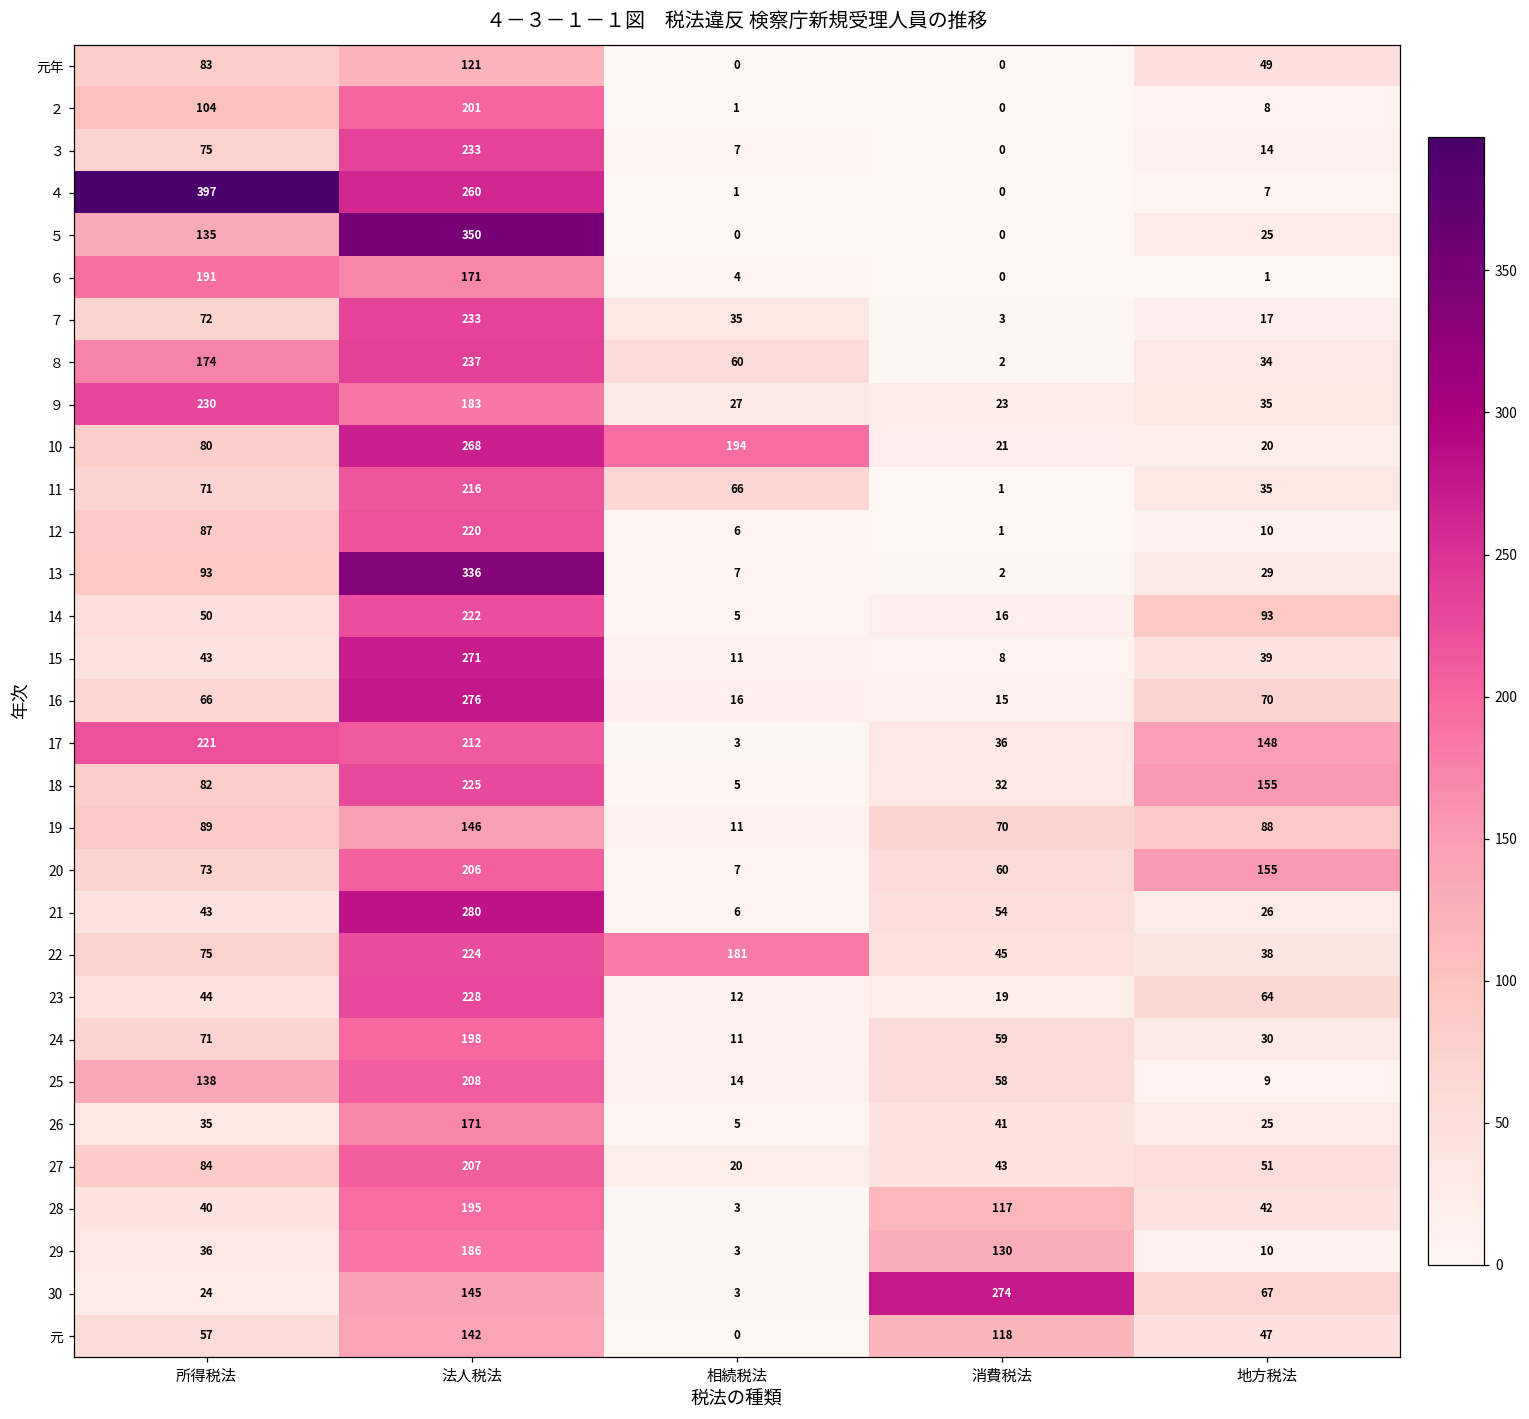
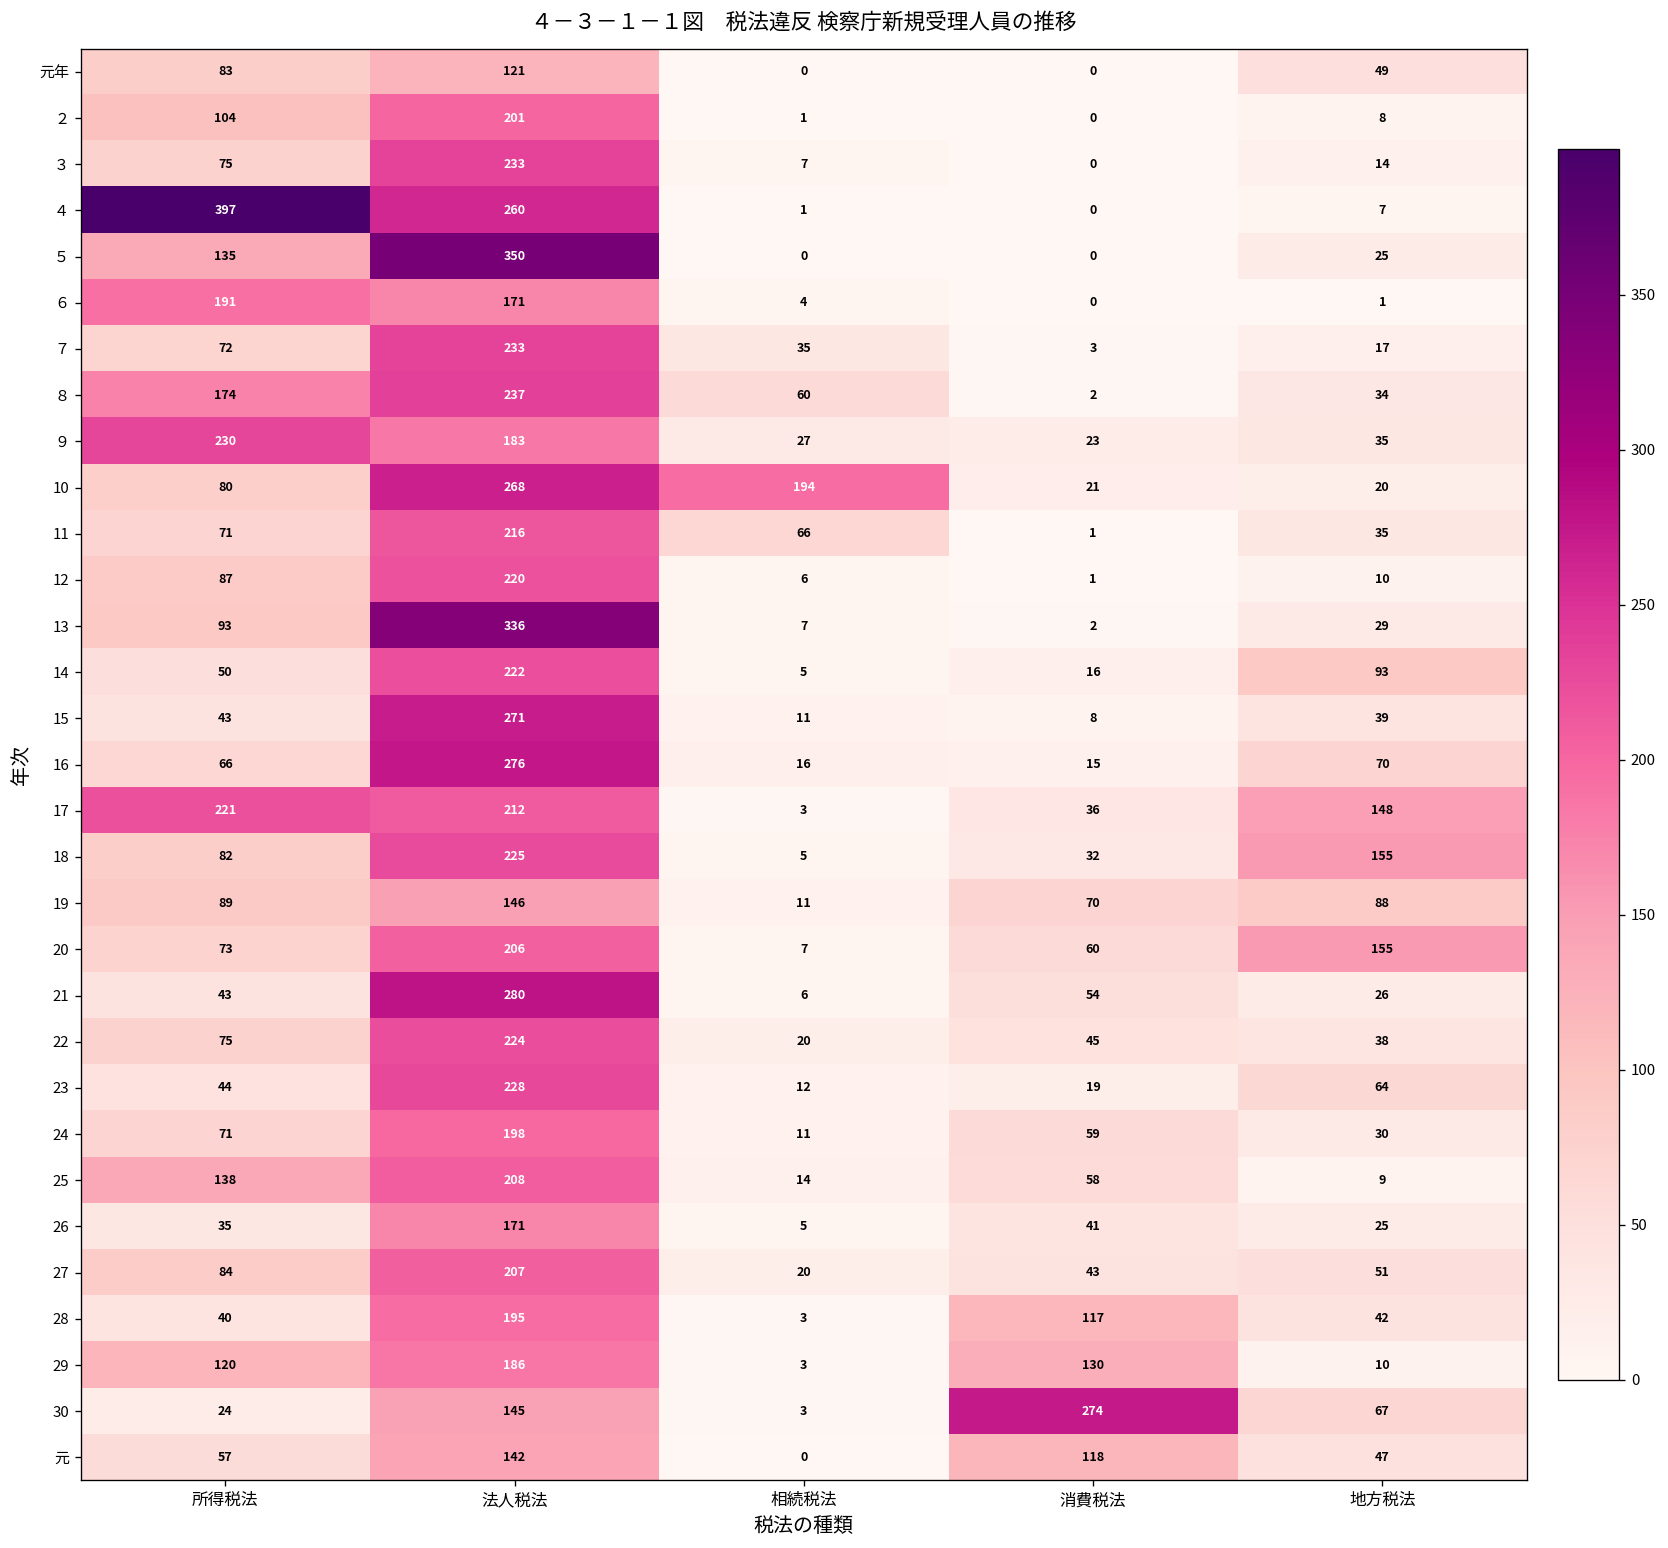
  {
    "元年": {
      "所得税法": 83,
      "法人税法": 121,
      "相続税法": 0,
      "消費税法": 0,
      "地方税法": 49
    },
    "２": {
      "所得税法": 104,
      "法人税法": 201,
      "相続税法": 1,
      "消費税法": 0,
      "地方税法": 8
    },
    "３": {
      "所得税法": 75,
      "法人税法": 233,
      "相続税法": 7,
      "消費税法": 0,
      "地方税法": 14
    },
    "４": {
      "所得税法": 397,
      "法人税法": 260,
      "相続税法": 1,
      "消費税法": 0,
      "地方税法": 7
    },
    "５": {
      "所得税法": 135,
      "法人税法": 350,
      "相続税法": 0,
      "消費税法": 0,
      "地方税法": 25
    },
    "６": {
      "所得税法": 191,
      "法人税法": 171,
      "相続税法": 4,
      "消費税法": 0,
      "地方税法": 1
    },
    "７": {
      "所得税法": 72,
      "法人税法": 233,
      "相続税法": 35,
      "消費税法": 3,
      "地方税法": 17
    },
    "８": {
      "所得税法": 174,
      "法人税法": 237,
      "相続税法": 60,
      "消費税法": 2,
      "地方税法": 34
    },
    "９": {
      "所得税法": 230,
      "法人税法": 183,
      "相続税法": 27,
      "消費税法": 23,
      "地方税法": 35
    },
    "10": {
      "所得税法": 80,
      "法人税法": 268,
      "相続税法": 194,
      "消費税法": 21,
      "地方税法": 20
    },
    "11": {
      "所得税法": 71,
      "法人税法": 216,
      "相続税法": 66,
      "消費税法": 1,
      "地方税法": 35
    },
    "12": {
      "所得税法": 87,
      "法人税法": 220,
      "相続税法": 6,
      "消費税法": 1,
      "地方税法": 10
    },
    "13": {
      "所得税法": 93,
      "法人税法": 336,
      "相続税法": 7,
      "消費税法": 2,
      "地方税法": 29
    },
    "14": {
      "所得税法": 50,
      "法人税法": 222,
      "相続税法": 5,
      "消費税法": 16,
      "地方税法": 93
    },
    "15": {
      "所得税法": 43,
      "法人税法": 271,
      "相続税法": 11,
      "消費税法": 8,
      "地方税法": 39
    },
    "16": {
      "所得税法": 66,
      "法人税法": 276,
      "相続税法": 16,
      "消費税法": 15,
      "地方税法": 70
    },
    "17": {
      "所得税法": 221,
      "法人税法": 212,
      "相続税法": 3,
      "消費税法": 36,
      "地方税法": 148
    },
    "18": {
      "所得税法": 82,
      "法人税法": 225,
      "相続税法": 5,
      "消費税法": 32,
      "地方税法": 155
    },
    "19": {
      "所得税法": 89,
      "法人税法": 146,
      "相続税法": 11,
      "消費税法": 70,
      "地方税法": 88
    },
    "20": {
      "所得税法": 73,
      "法人税法": 206,
      "相続税法": 7,
      "消費税法": 60,
      "地方税法": 155
    },
    "21": {
      "所得税法": 43,
      "法人税法": 280,
      "相続税法": 6,
      "消費税法": 54,
      "地方税法": 26
    },
    "22": {
      "所得税法": 75,
      "法人税法": 224,
-     "相続税法": 181,
+     "相続税法": 20,
      "消費税法": 45,
      "地方税法": 38
    },
    "23": {
      "所得税法": 44,
      "法人税法": 228,
      "相続税法": 12,
      "消費税法": 19,
      "地方税法": 64
    },
    "24": {
      "所得税法": 71,
      "法人税法": 198,
      "相続税法": 11,
      "消費税法": 59,
      "地方税法": 30
    },
    "25": {
      "所得税法": 138,
      "法人税法": 208,
      "相続税法": 14,
      "消費税法": 58,
      "地方税法": 9
    },
    "26": {
      "所得税法": 35,
      "法人税法": 171,
      "相続税法": 5,
      "消費税法": 41,
      "地方税法": 25
    },
    "27": {
      "所得税法": 84,
      "法人税法": 207,
      "相続税法": 20,
      "消費税法": 43,
      "地方税法": 51
    },
    "28": {
      "所得税法": 40,
      "法人税法": 195,
      "相続税法": 3,
      "消費税法": 117,
      "地方税法": 42
    },
    "29": {
-     "所得税法": 36,
+     "所得税法": 120,
      "法人税法": 186,
      "相続税法": 3,
      "消費税法": 130,
      "地方税法": 10
    },
    "30": {
      "所得税法": 24,
      "法人税法": 145,
      "相続税法": 3,
      "消費税法": 274,
      "地方税法": 67
    },
    "元": {
      "所得税法": 57,
      "法人税法": 142,
      "相続税法": 0,
      "消費税法": 118,
      "地方税法": 47
    }
  }
